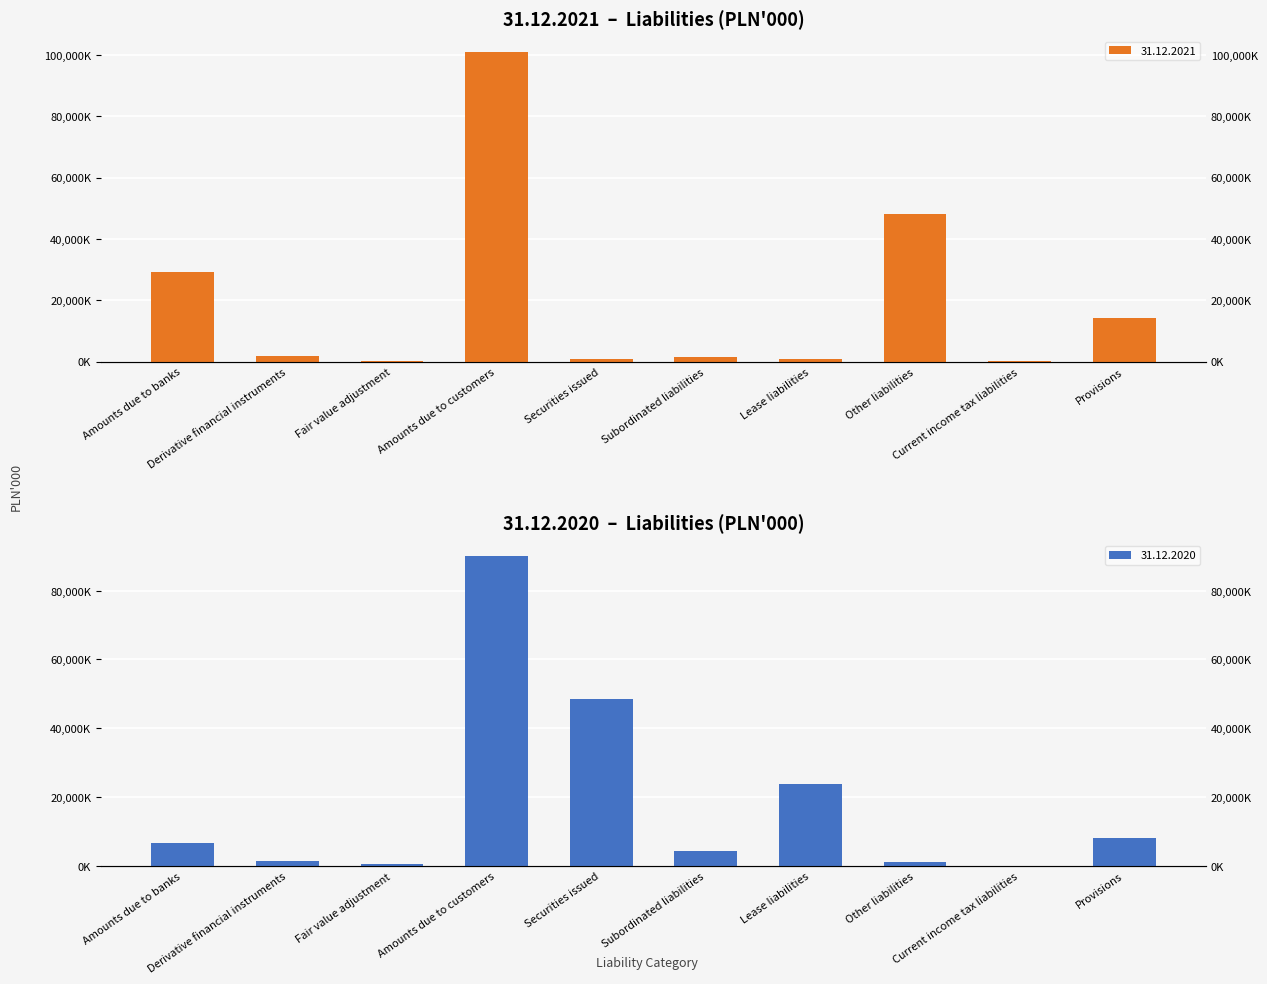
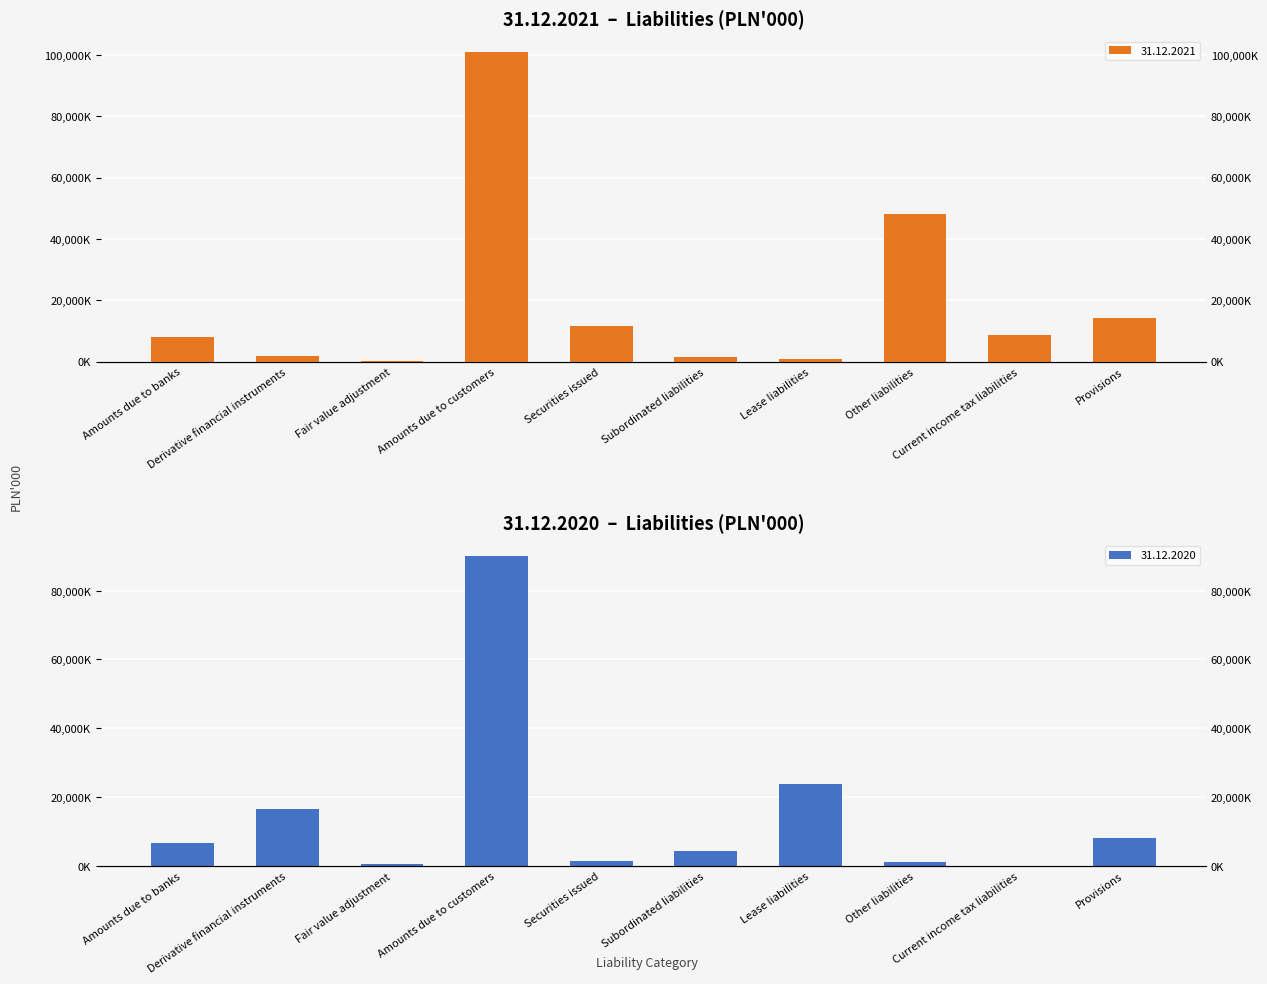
  {
    "31.12.2021 – Liabilities (PLN'000)": {
-     "Amounts due to banks": "29,000,000",
+     "Amounts due to banks": "8,000,000",
      "Derivative financial instruments": "2,000,000",
      "Amounts due to customers": "101,000,000",
-     "Securities issued": "1,000,000",
+     "Securities issued": "12,000,000",
      "Subordinated liabilities": "1,000,000",
      "Lease liabilities": "1,000,000",
      "Other liabilities": "48,000,000",
-     "Current income tax liabilities": "0",
+     "Current income tax liabilities": "8,000,000",
      "Provisions": "14,000,000"
    },
    "31.12.2020 – Liabilities (PLN'000)": {
      "Amounts due to banks": "7,000,000",
-     "Derivative financial instruments": "2,000,000",
+     "Derivative financial instruments": "16,000,000",
      "Amounts due to customers": "90,000,000",
-     "Securities issued": "48,000,000",
+     "Securities issued": "1,000,000",
      "Subordinated liabilities": "4,000,000",
      "Lease liabilities": "24,000,000",
      "Other liabilities": "1,000,000",
      "Current income tax liabilities": "0",
      "Provisions": "8,000,000"
    }
  }
